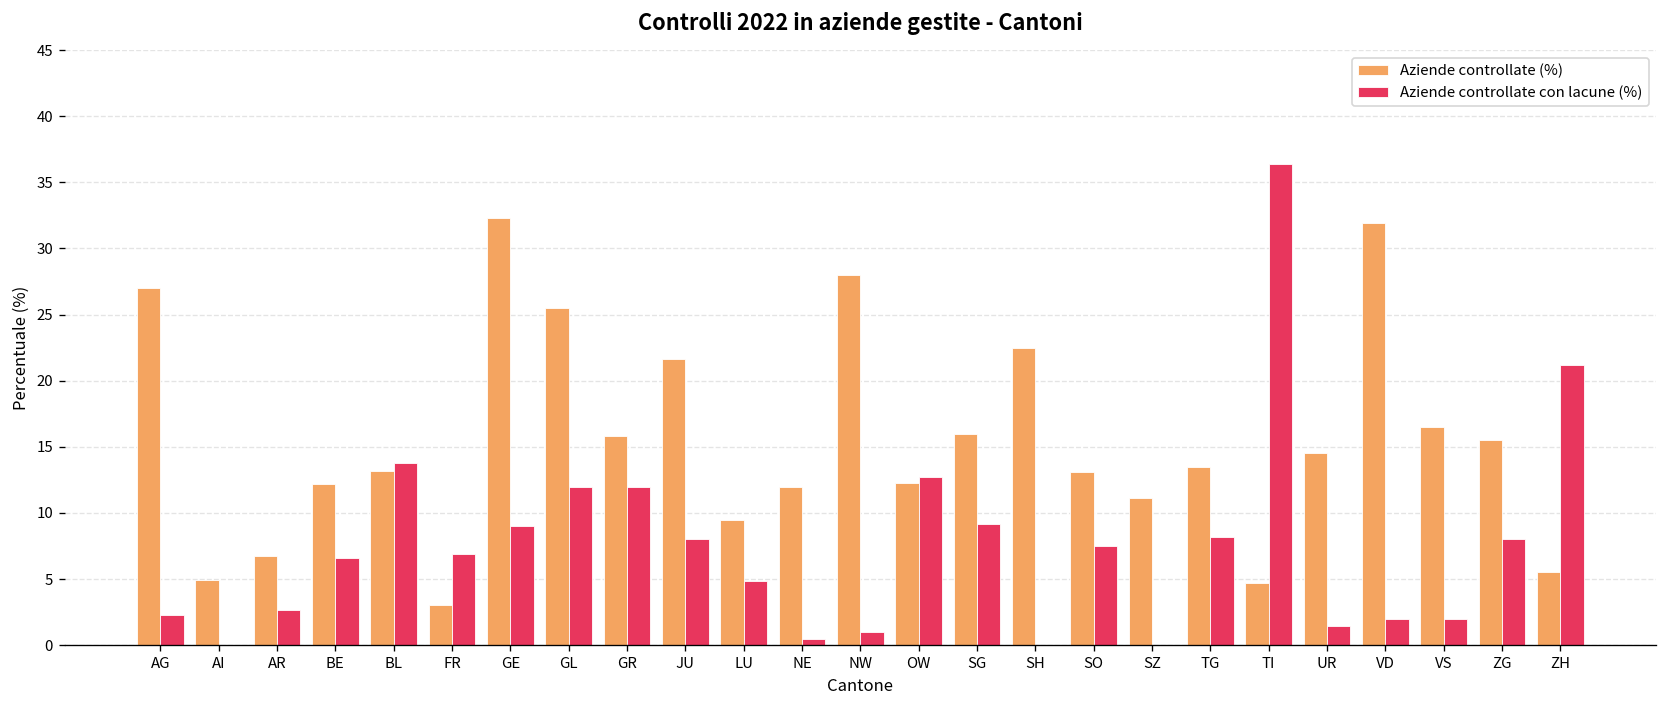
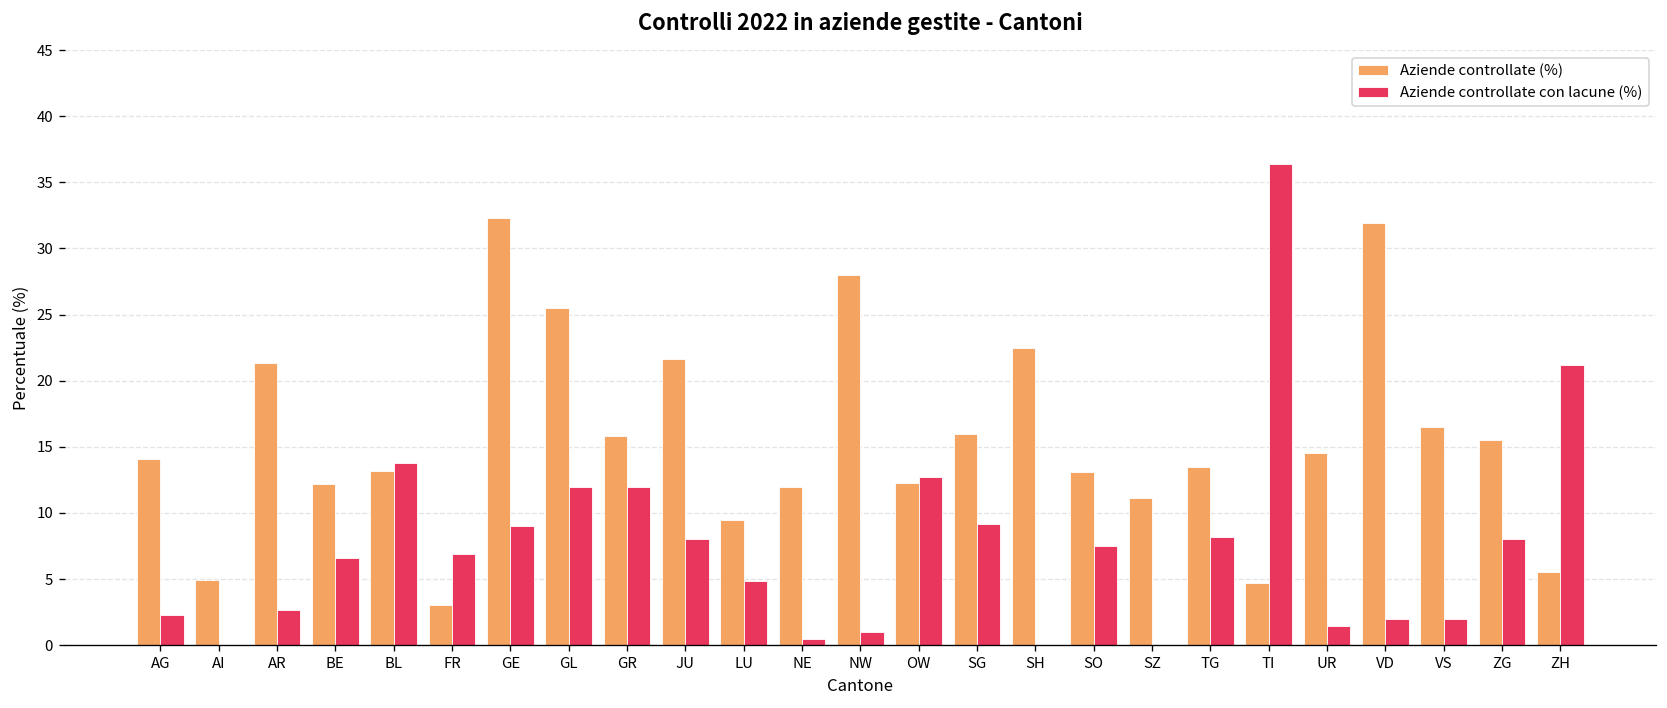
  {
    "Aziende controllate (%)": {
-     "AG": 27.0,
+     "AG": 14.1,
      "AI": 4.9,
-     "AR": 6.8,
+     "AR": 21.3,
      "BE": 12.2,
      "BL": 13.2,
      "FR": 3.1,
      "GE": 32.3,
      "GL": 25.5,
      "GR": 15.9,
      "JU": 21.6,
      "LU": 9.5,
      "NE": 12.0,
      "NW": 28.0,
      "OW": 12.2,
      "SG": 16.0,
      "SH": 22.5,
      "SO": 13.1,
      "SZ": 11.1,
      "TG": 13.5,
      "TI": 4.7,
      "UR": 14.5,
      "VD": 31.9,
      "VS": 16.5,
      "ZG": 15.5,
      "ZH": 5.5
    },
    "Aziende controllate con lacune (%)": {
      "AG": 2.3,
      "AI": 0.0,
      "AR": 2.7,
      "BE": 6.6,
      "BL": 13.8,
      "FR": 6.9,
      "GE": 9.0,
      "GL": 12.0,
      "GR": 12.0,
      "JU": 8.0,
      "LU": 4.9,
      "NE": 0.5,
      "NW": 1.0,
      "OW": 12.7,
      "SG": 9.2,
      "SH": 0.0,
      "SO": 7.5,
      "SZ": 0.0,
      "TG": 8.2,
      "TI": 36.4,
      "UR": 1.4,
      "VD": 2.0,
      "VS": 2.0,
      "ZG": 8.0,
      "ZH": 21.2
    }
  }
